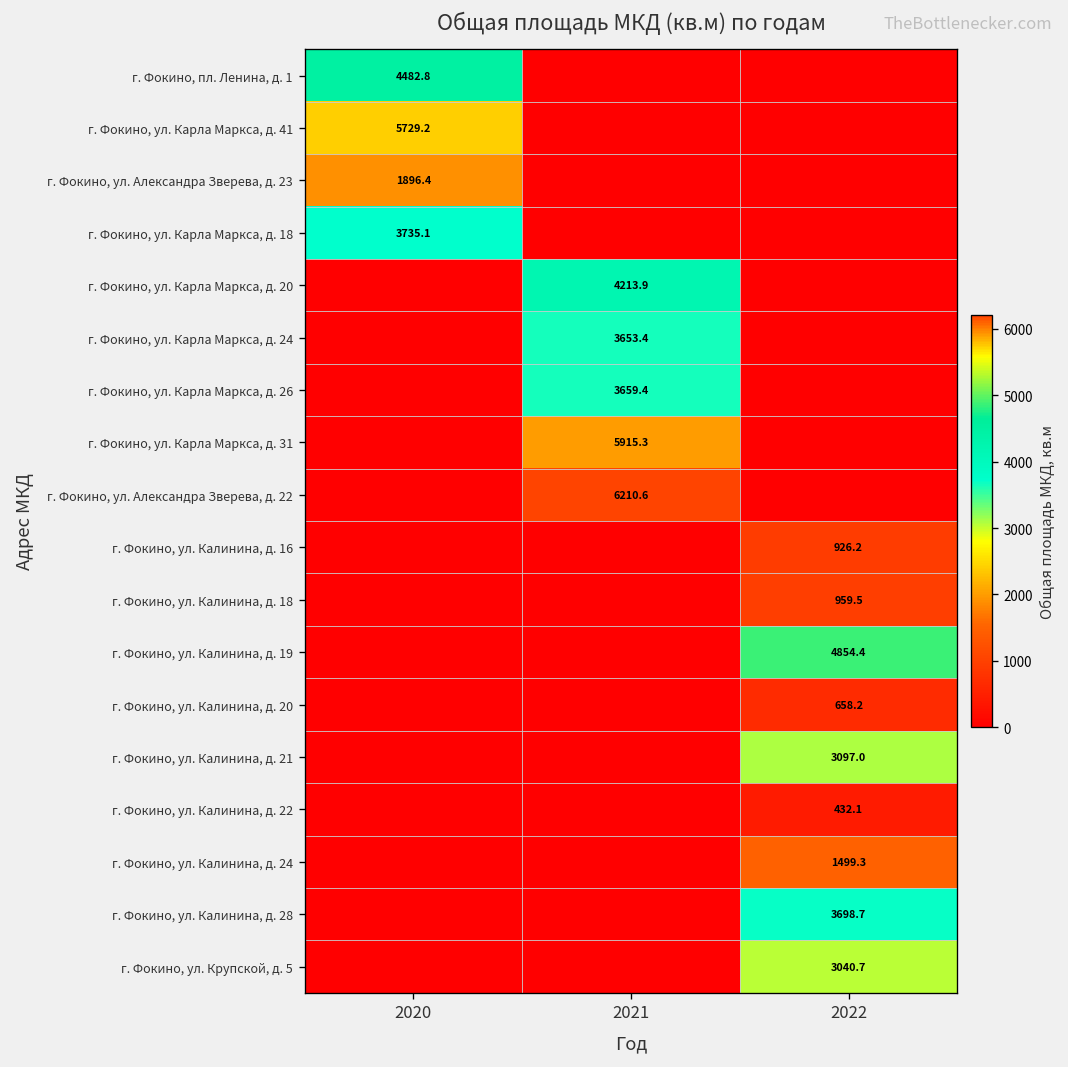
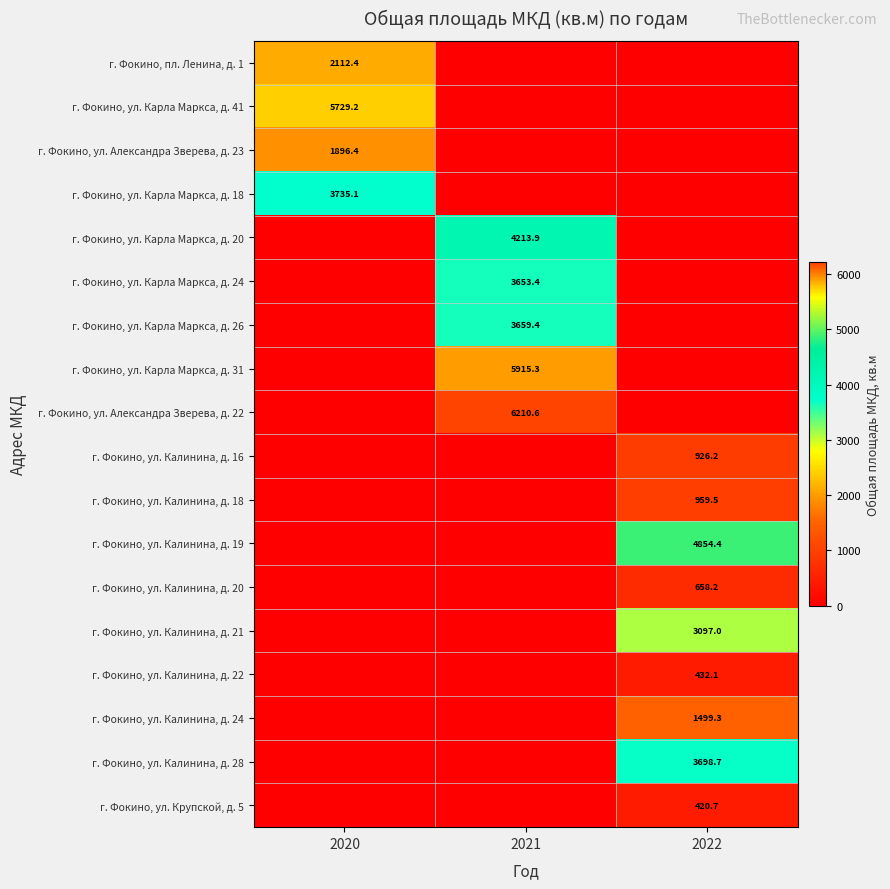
  {
    "г. Фокино, пл. Ленина, д. 1": {
-     "2020": 4482.8
+     "2020": 2112.4
    },
    "г. Фокино, ул. Карла Маркса, д. 41": {
      "2020": 5729.2
    },
    "г. Фокино, ул. Александра Зверева, д. 23": {
      "2020": 1896.4
    },
    "г. Фокино, ул. Карла Маркса, д. 18": {
      "2020": 3735.1
    },
    "г. Фокино, ул. Карла Маркса, д. 20": {
      "2021": 4213.9
    },
    "г. Фокино, ул. Карла Маркса, д. 24": {
      "2021": 3653.4
    },
    "г. Фокино, ул. Карла Маркса, д. 26": {
      "2021": 3659.4
    },
    "г. Фокино, ул. Карла Маркса, д. 31": {
      "2021": 5915.3
    },
    "г. Фокино, ул. Александра Зверева, д. 22": {
      "2021": 6210.6
    },
    "г. Фокино, ул. Калинина, д. 16": {
      "2022": 926.2
    },
    "г. Фокино, ул. Калинина, д. 18": {
      "2022": 959.5
    },
    "г. Фокино, ул. Калинина, д. 19": {
      "2022": 4854.4
    },
    "г. Фокино, ул. Калинина, д. 20": {
      "2022": 658.2
    },
    "г. Фокино, ул. Калинина, д. 21": {
      "2022": 3097.0
    },
    "г. Фокино, ул. Калинина, д. 22": {
      "2022": 432.1
    },
    "г. Фокино, ул. Калинина, д. 24": {
      "2022": 1499.3
    },
    "г. Фокино, ул. Калинина, д. 28": {
      "2022": 3698.7
    },
    "г. Фокино, ул. Крупской, д. 5": {
-     "2022": 3040.7
+     "2022": 420.7
    }
  }
